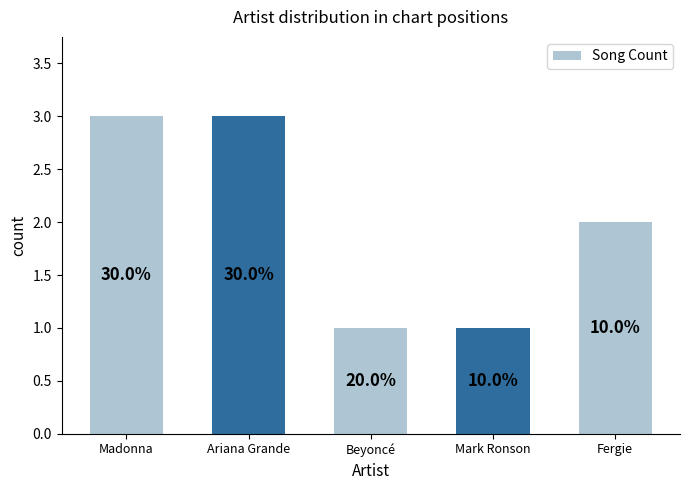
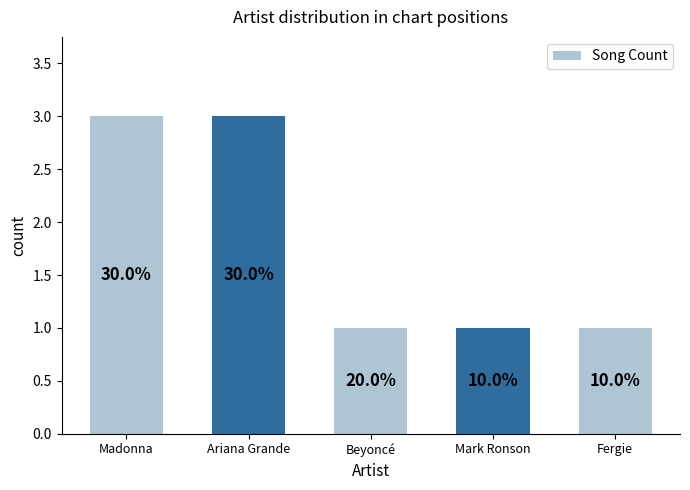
  {
-   "Fergie": 2
+   "Fergie": 1
  }
